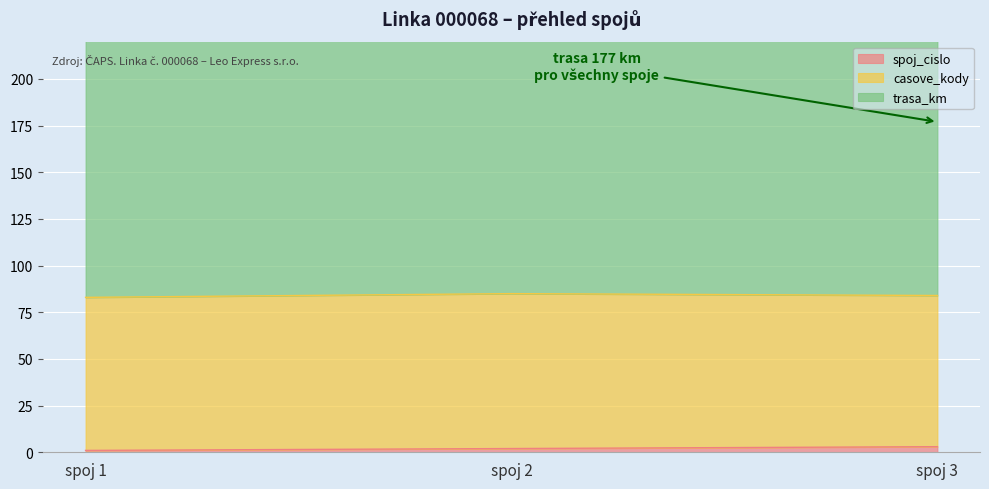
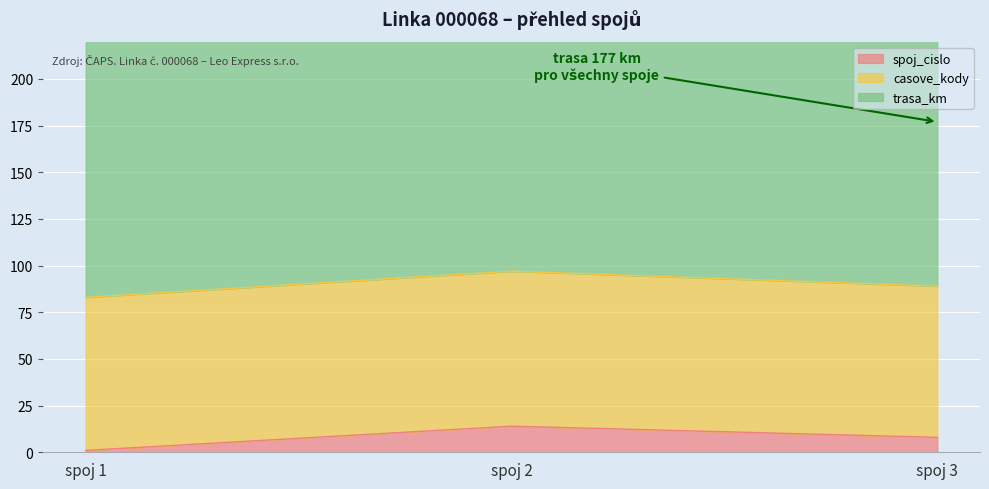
  {
    "spoj_cislo": {
      "spoj 1": 1,
-     "spoj 2": 2,
-     "spoj 3": 3
+     "spoj 2": 14,
+     "spoj 3": 8
    },
    "casove_kody": {
      "spoj 1": 82,
      "spoj 2": 83,
      "spoj 3": 81
    }
  }
